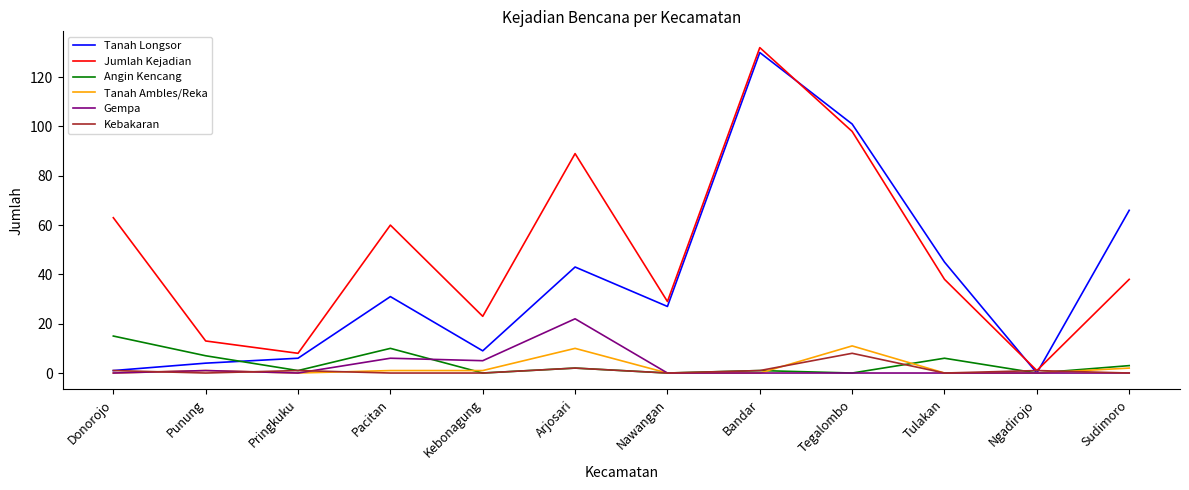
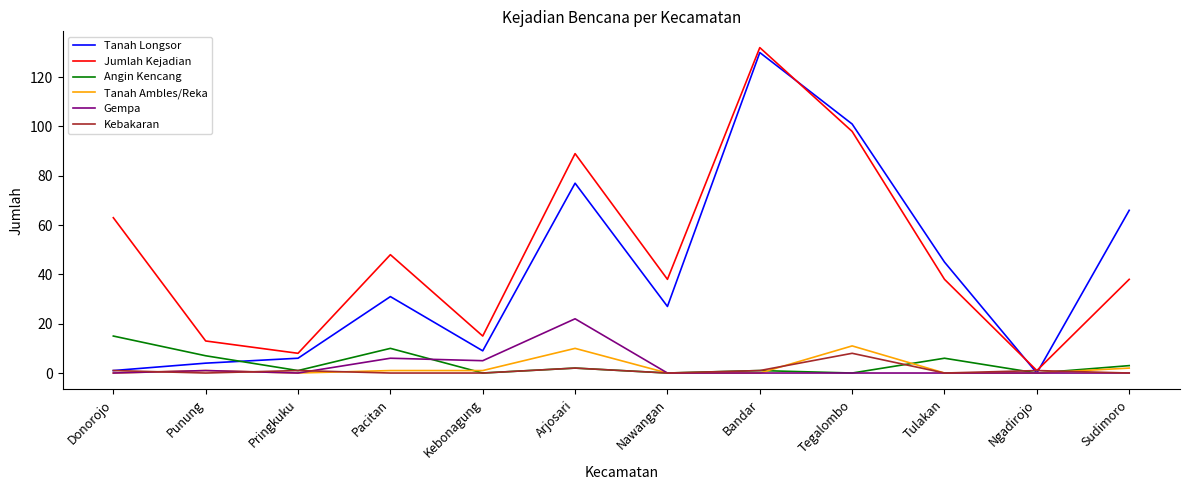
  {
    "Tanah Longsor": {
      "Punung": 4,
      "Pringkuku": 6,
      "Pacitan": 31,
      "Kebonagung": 9,
-     "Arjosari": 43,
+     "Arjosari": 77,
      "Nawangan": 27,
      "Bandar": 130,
      "Tegalombo": 101,
      "Tulakan": 45,
      "Sudimoro": 66
    },
    "Jumlah Kejadian": {
      "Donorojo": 63,
      "Punung": 13,
      "Pringkuku": 8,
-     "Pacitan": 60,
-     "Kebonagung": 23,
+     "Pacitan": 48,
+     "Kebonagung": 15,
      "Arjosari": 89,
-     "Nawangan": 29,
+     "Nawangan": 38,
      "Bandar": 132,
      "Tegalombo": 98,
      "Tulakan": 38,
      "Sudimoro": 38
    },
    "Angin Kencang": {
      "Donorojo": 15,
      "Punung": 7,
      "Pacitan": 10,
      "Tulakan": 6
    },
    "Tanah Ambles/Reka": {
      "Arjosari": 10,
      "Tegalombo": 11
    },
    "Gempa": {
      "Pacitan": 6,
      "Kebonagung": 5,
      "Arjosari": 22
    },
    "Kebakaran": {
      "Tegalombo": 8
    }
  }
